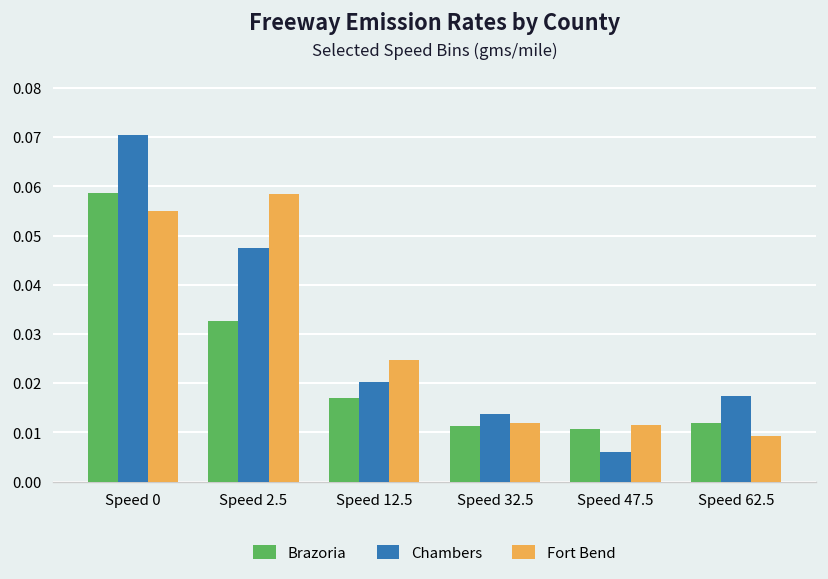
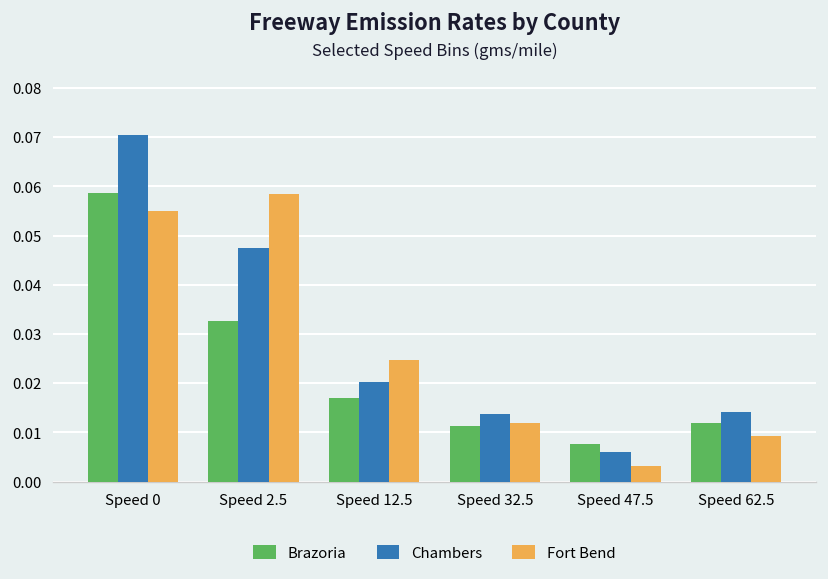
  {
    "Brazoria": {
      "Speed 0": 0.059,
      "Speed 2.5": 0.033,
      "Speed 12.5": 0.017,
      "Speed 32.5": 0.011,
-     "Speed 47.5": 0.011,
+     "Speed 47.5": 0.008,
      "Speed 62.5": 0.012
    },
    "Chambers": {
      "Speed 0": 0.070,
      "Speed 2.5": 0.048,
      "Speed 12.5": 0.020,
      "Speed 32.5": 0.014,
      "Speed 47.5": 0.006,
-     "Speed 62.5": 0.017
+     "Speed 62.5": 0.014
    },
    "Fort Bend": {
      "Speed 0": 0.055,
      "Speed 2.5": 0.059,
      "Speed 12.5": 0.025,
      "Speed 32.5": 0.012,
-     "Speed 47.5": 0.011,
+     "Speed 47.5": 0.003,
      "Speed 62.5": 0.009
    }
  }
